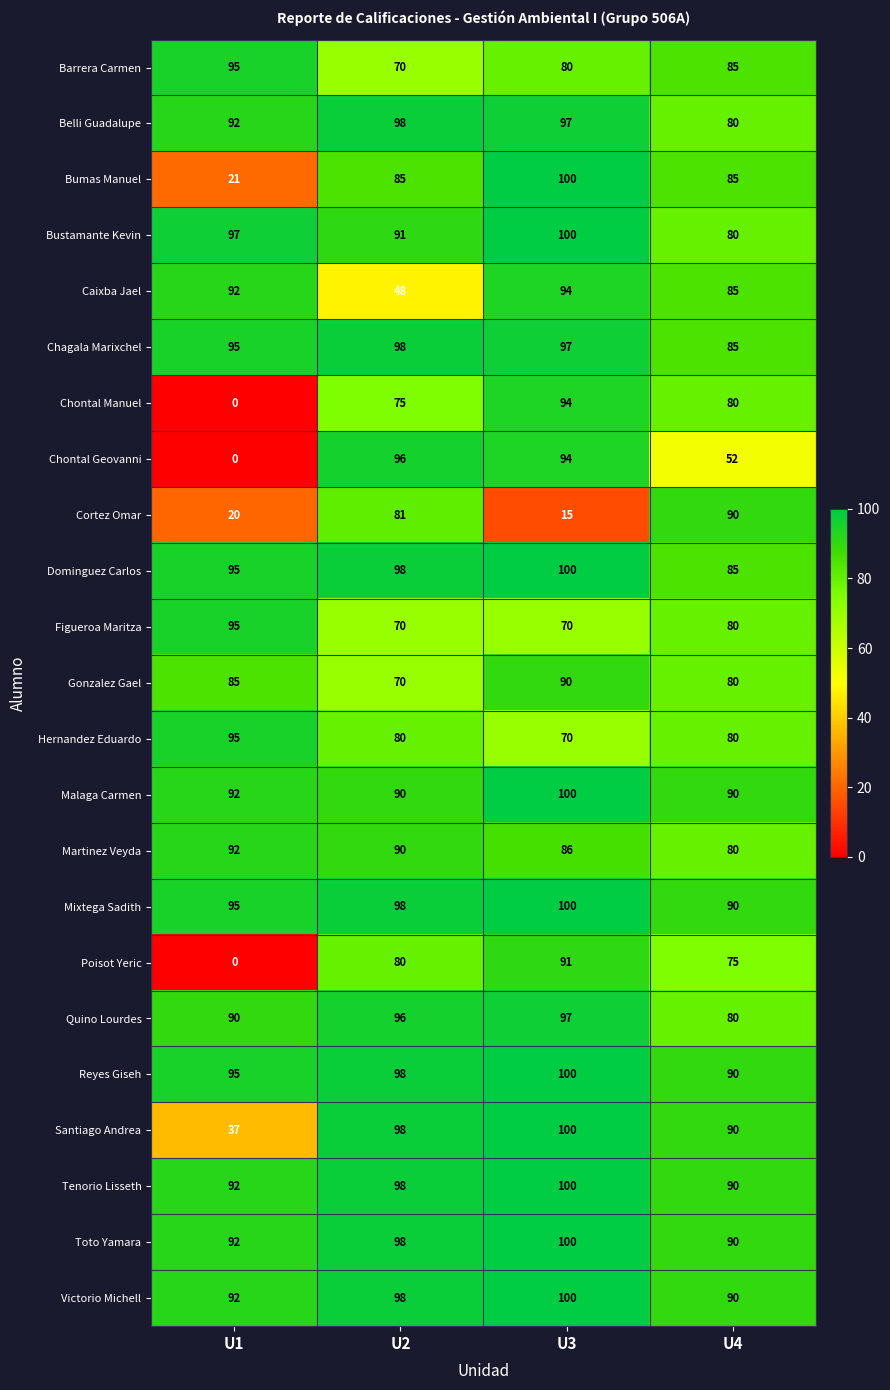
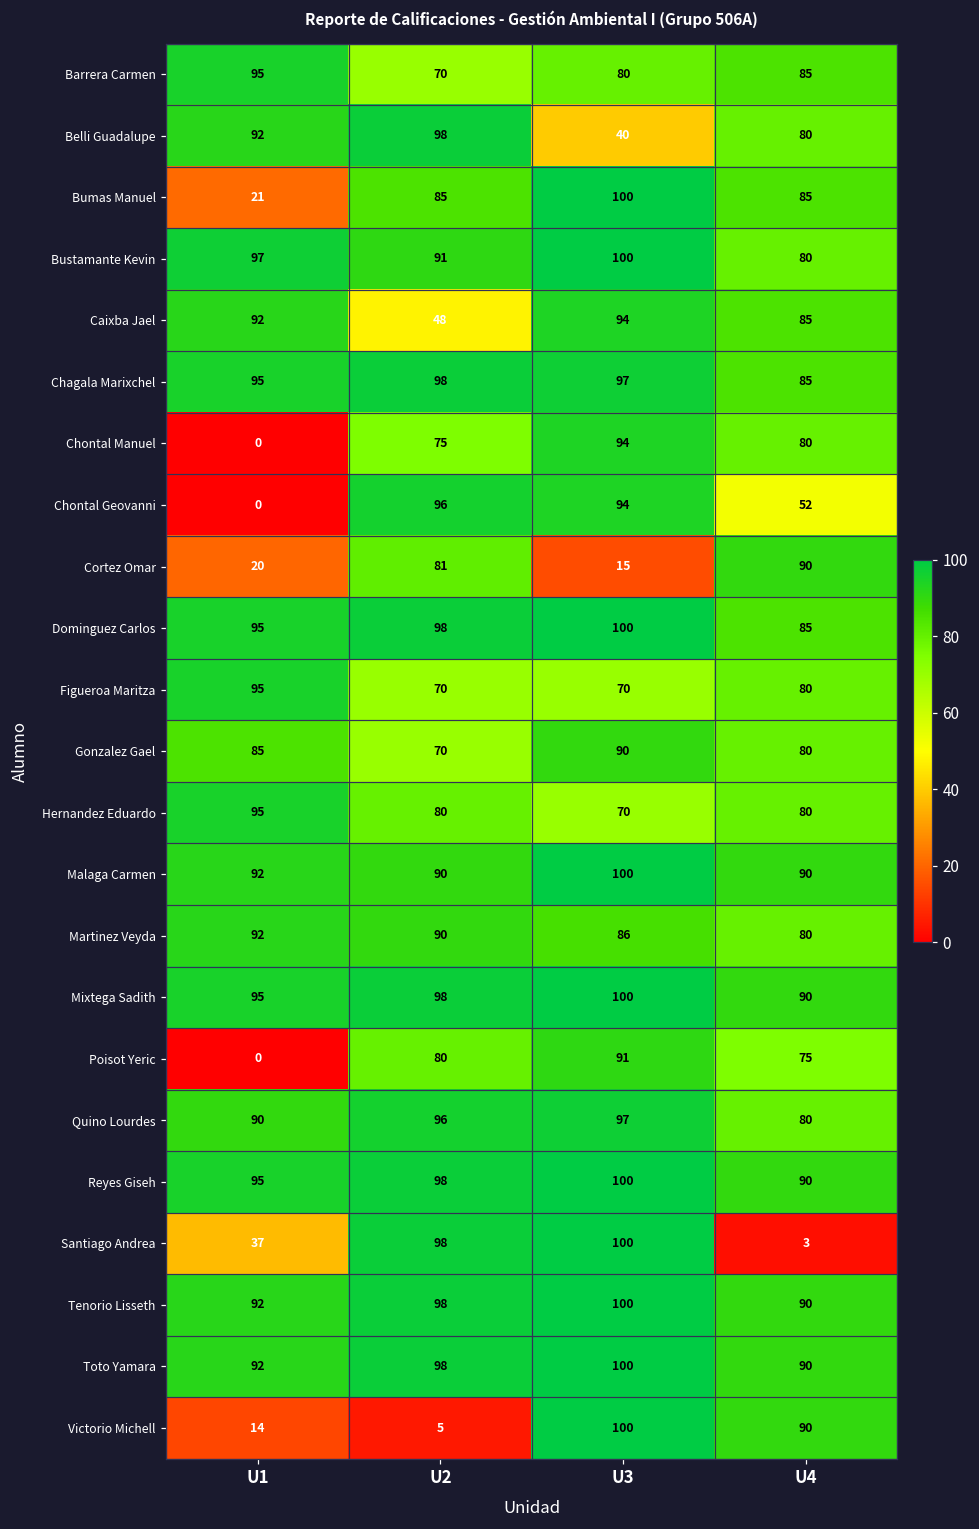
  {
    "Barrera Carmen": {
      "U1": 95,
      "U2": 70,
      "U3": 80,
      "U4": 85
    },
    "Belli Guadalupe": {
      "U1": 92,
      "U2": 98,
-     "U3": 97,
+     "U3": 40,
      "U4": 80
    },
    "Bumas Manuel": {
      "U1": 21,
      "U2": 85,
      "U3": 100,
      "U4": 85
    },
    "Bustamante Kevin": {
      "U1": 97,
      "U2": 91,
      "U3": 100,
      "U4": 80
    },
    "Caixba Jael": {
      "U1": 92,
      "U2": 48,
      "U3": 94,
      "U4": 85
    },
    "Chagala Marixchel": {
      "U1": 95,
      "U2": 98,
      "U3": 97,
      "U4": 85
    },
    "Chontal Manuel": {
      "U1": 0,
      "U2": 75,
      "U3": 94,
      "U4": 80
    },
    "Chontal Geovanni": {
      "U1": 0,
      "U2": 96,
      "U3": 94,
      "U4": 52
    },
    "Cortez Omar": {
      "U1": 20,
      "U2": 81,
      "U3": 15,
      "U4": 90
    },
    "Dominguez Carlos": {
      "U1": 95,
      "U2": 98,
      "U3": 100,
      "U4": 85
    },
    "Figueroa Maritza": {
      "U1": 95,
      "U2": 70,
      "U3": 70,
      "U4": 80
    },
    "Gonzalez Gael": {
      "U1": 85,
      "U2": 70,
      "U3": 90,
      "U4": 80
    },
    "Hernandez Eduardo": {
      "U1": 95,
      "U2": 80,
      "U3": 70,
      "U4": 80
    },
    "Malaga Carmen": {
      "U1": 92,
      "U2": 90,
      "U3": 100,
      "U4": 90
    },
    "Martinez Veyda": {
      "U1": 92,
      "U2": 90,
      "U3": 86,
      "U4": 80
    },
    "Mixtega Sadith": {
      "U1": 95,
      "U2": 98,
      "U3": 100,
      "U4": 90
    },
    "Poisot Yeric": {
      "U1": 0,
      "U2": 80,
      "U3": 91,
      "U4": 75
    },
    "Quino Lourdes": {
      "U1": 90,
      "U2": 96,
      "U3": 97,
      "U4": 80
    },
    "Reyes Giseh": {
      "U1": 95,
      "U2": 98,
      "U3": 100,
      "U4": 90
    },
    "Santiago Andrea": {
      "U1": 37,
      "U2": 98,
      "U3": 100,
-     "U4": 90
+     "U4": 3
    },
    "Tenorio Lisseth": {
      "U1": 92,
      "U2": 98,
      "U3": 100,
      "U4": 90
    },
    "Toto Yamara": {
      "U1": 92,
      "U2": 98,
      "U3": 100,
      "U4": 90
    },
    "Victorio Michell": {
-     "U1": 92,
-     "U2": 98,
+     "U1": 14,
+     "U2": 5,
      "U3": 100,
      "U4": 90
    }
  }
